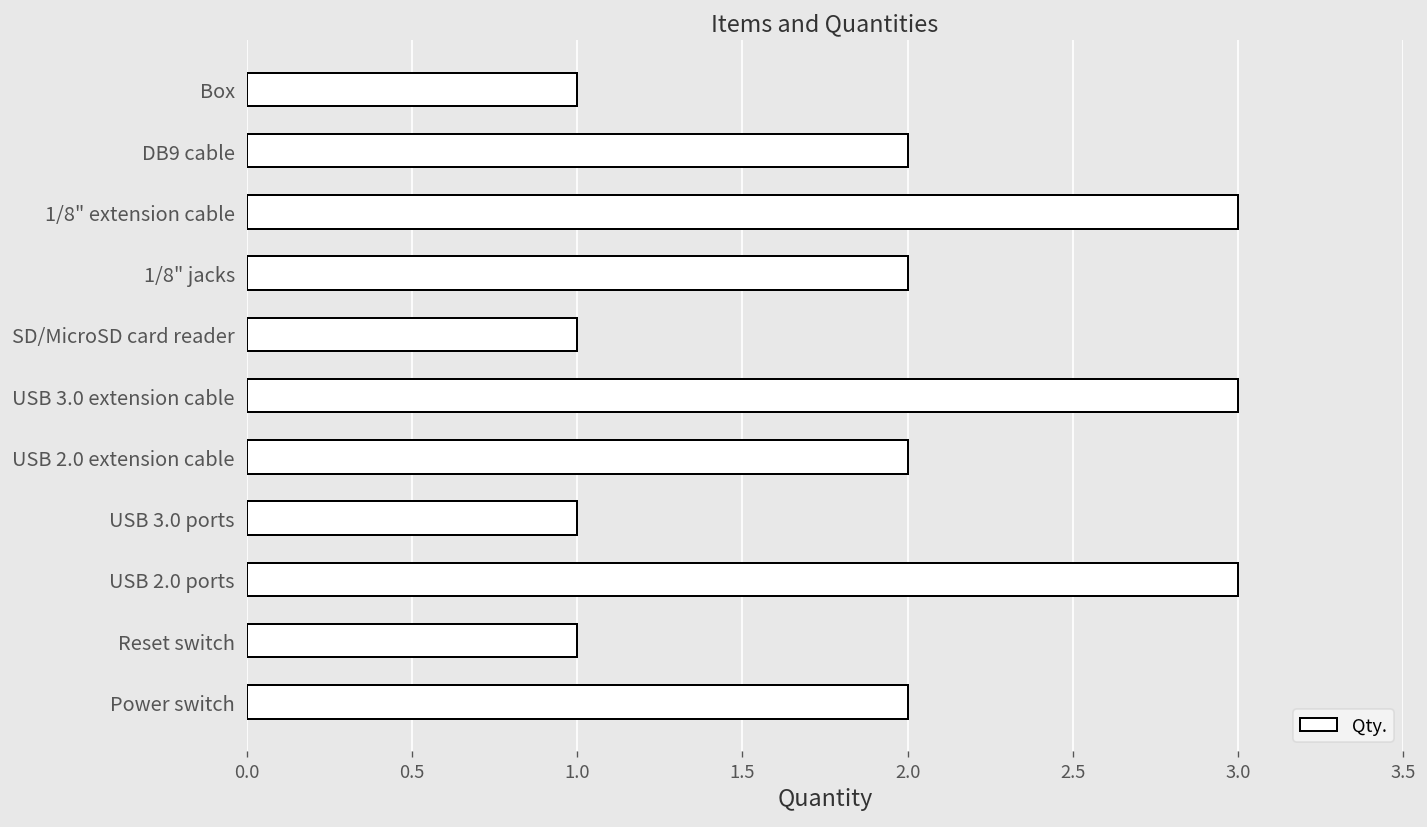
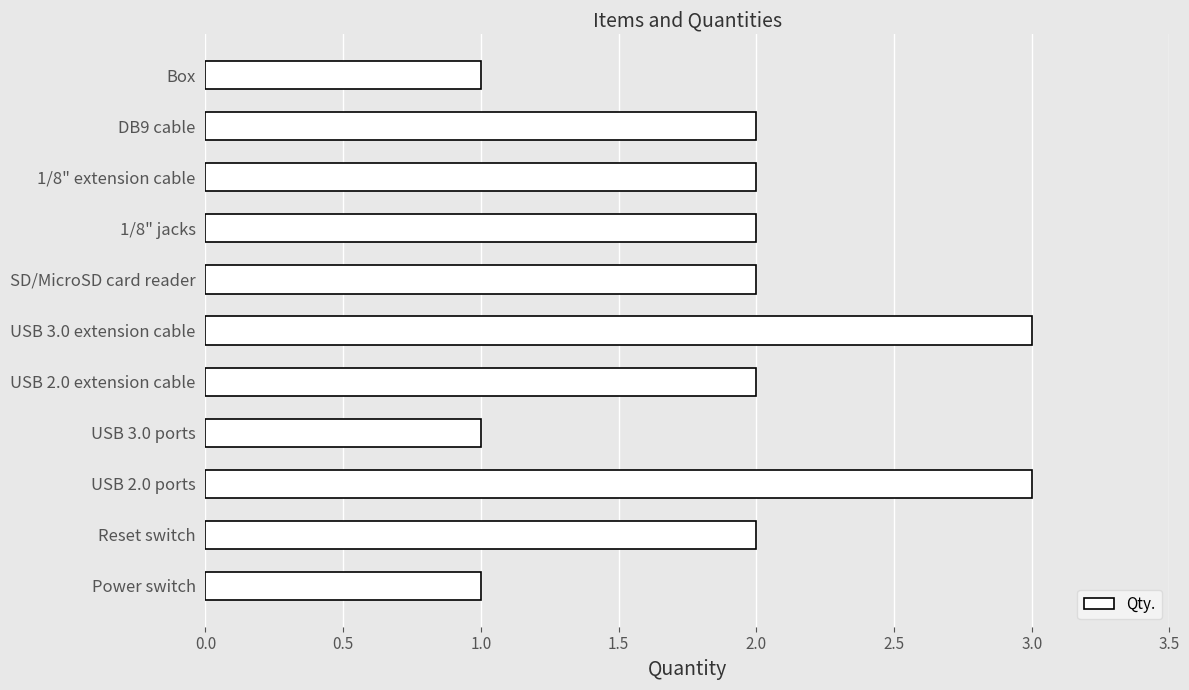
  {
    "Box": 1,
    "DB9 cable": 2,
-   "1/8\" extension cable": 3,
+   "1/8\" extension cable": 2,
    "1/8\" jacks": 2,
-   "SD/MicroSD card reader": 1,
+   "SD/MicroSD card reader": 2,
    "USB 3.0 extension cable": 3,
    "USB 2.0 extension cable": 2,
    "USB 3.0 ports": 1,
    "USB 2.0 ports": 3,
-   "Reset switch": 1,
-   "Power switch": 2
+   "Reset switch": 2,
+   "Power switch": 1
  }
